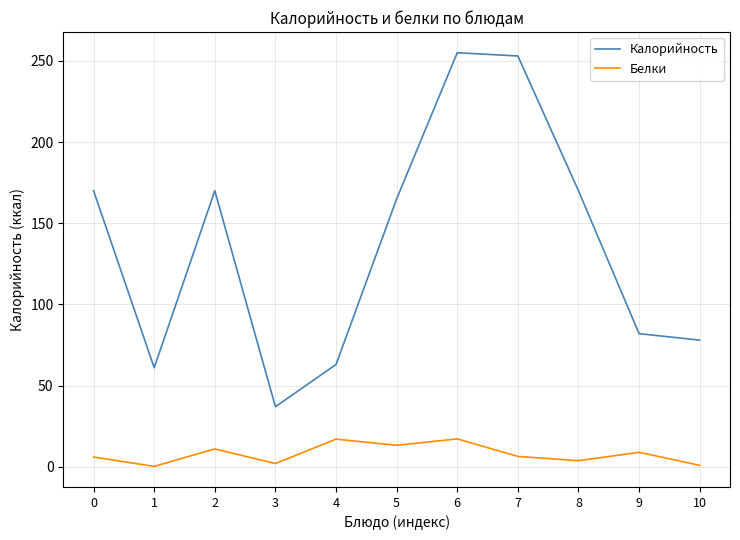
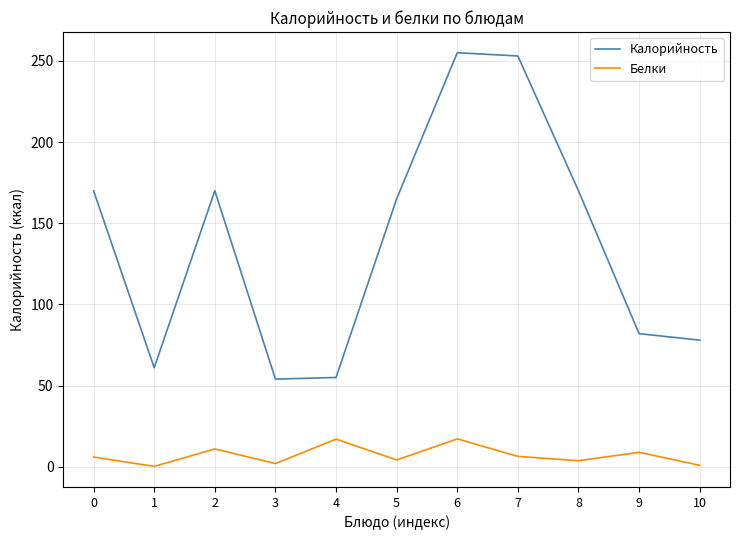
  {
    "Калорийность": {
      "0": 170,
      "1": 61,
      "2": 170,
-     "3": 37,
-     "4": 63,
+     "3": 54,
+     "4": 55,
      "5": 165,
      "6": 255,
      "7": 253,
      "8": 170,
      "9": 82,
      "10": 78
    },
    "Белки": {
      "0": 6,
      "1": 0,
      "2": 11,
      "3": 2,
      "4": 17,
-     "5": 13,
+     "5": 4,
      "6": 17,
      "7": 6,
      "8": 4,
      "9": 9,
      "10": 1
    }
  }
